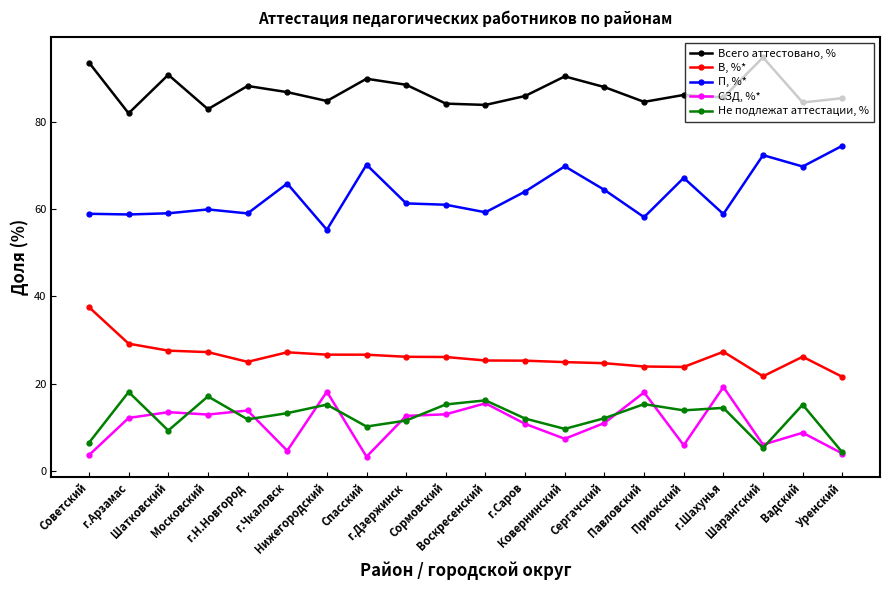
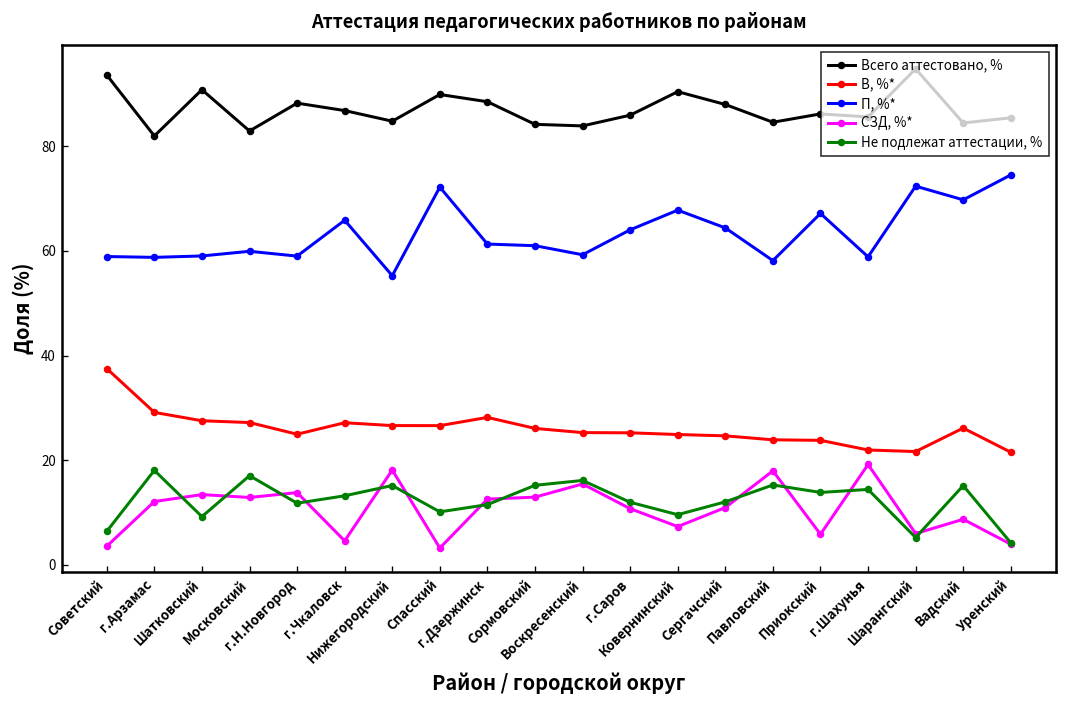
  {
    "Всего аттестовано, %": {
      "Советский": 94,
      "г.Арзамас": 82,
      "Шатковский": 91,
      "Московский": 83,
      "г.Н.Новгород": 88,
      "г.Чкаловск": 87,
      "Нижегородский": 85,
      "Спасский": 90,
      "г.Дзержинск": 88,
      "Сормовский": 84,
      "Воскресенский": 84,
      "г.Саров": 86,
      "Ковернинский": 90,
      "Сергачский": 88,
      "Павловский": 85,
      "Приокский": 86
    },
    "В, %*": {
      "Советский": 38,
      "г.Арзамас": 29,
      "Шатковский": 28,
      "Московский": 27,
      "г.Н.Новгород": 25,
      "г.Чкаловск": 27,
      "Нижегородский": 27,
      "Спасский": 27,
-     "г.Дзержинск": 26,
+     "г.Дзержинск": 28,
      "Сормовский": 26,
      "Воскресенский": 25,
      "г.Саров": 25,
      "Ковернинский": 25,
      "Сергачский": 25,
      "Павловский": 24,
      "Приокский": 24,
-     "г.Шахунья": 27,
+     "г.Шахунья": 22,
      "Шарангский": 22,
      "Вадский": 26,
      "Уренский": 22
    },
    "П, %*": {
      "Советский": 59,
      "г.Арзамас": 59,
      "Шатковский": 59,
      "Московский": 60,
      "г.Н.Новгород": 59,
      "г.Чкаловск": 66,
      "Нижегородский": 55,
-     "Спасский": 70,
+     "Спасский": 72,
      "г.Дзержинск": 61,
      "Сормовский": 61,
      "Воскресенский": 59,
      "г.Саров": 64,
-     "Ковернинский": 70,
+     "Ковернинский": 68,
      "Сергачский": 64,
      "Павловский": 58,
      "Приокский": 67,
      "г.Шахунья": 59,
      "Шарангский": 72,
      "Вадский": 70,
      "Уренский": 75
    },
    "СЗД, %*": {
      "Советский": 4,
      "г.Арзамас": 12,
      "Шатковский": 13,
      "Московский": 13,
      "г.Н.Новгород": 14,
      "г.Чкаловск": 5,
      "Нижегородский": 18,
      "Спасский": 3,
      "г.Дзержинск": 13,
      "Сормовский": 13,
      "Воскресенский": 15,
      "г.Саров": 11,
      "Ковернинский": 7,
      "Сергачский": 11,
      "Павловский": 18,
      "Приокский": 6,
      "г.Шахунья": 19,
      "Шарангский": 6,
      "Вадский": 9
    },
    "Не подлежат аттестации, %": {
      "Советский": 6,
      "г.Арзамас": 18,
      "Шатковский": 9,
      "Московский": 17,
      "г.Н.Новгород": 12,
      "г.Чкаловск": 13,
      "Нижегородский": 15,
      "Спасский": 10,
      "г.Дзержинск": 12,
      "Сормовский": 15,
      "Воскресенский": 16,
      "г.Саров": 12,
      "Ковернинский": 10,
      "Сергачский": 12,
      "Павловский": 15,
      "Приокский": 14,
      "г.Шахунья": 14,
      "Шарангский": 5,
      "Вадский": 15
    }
  }
